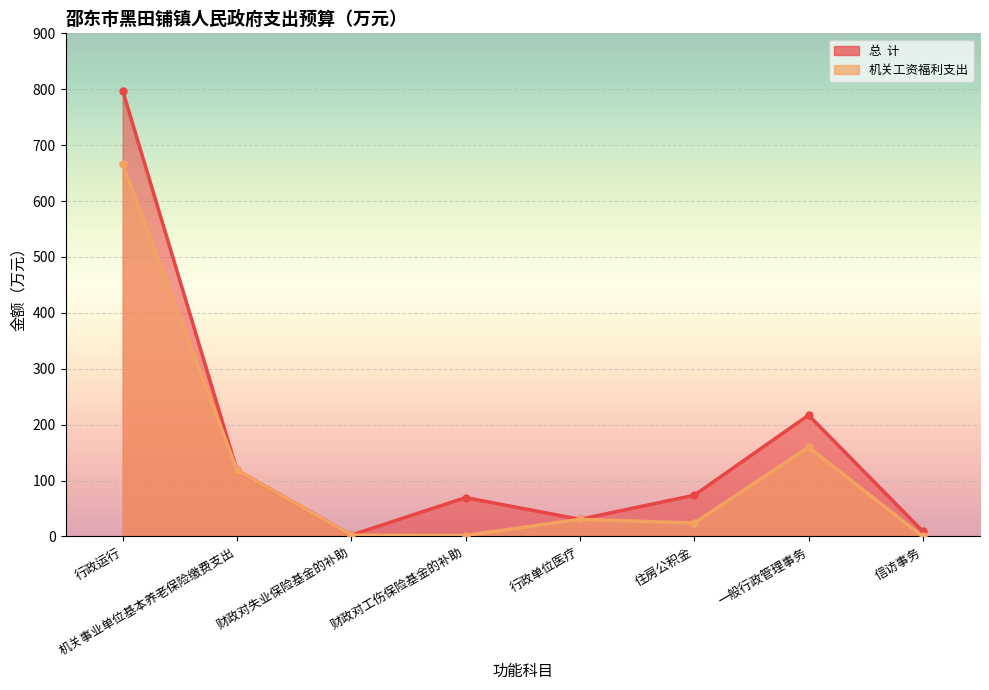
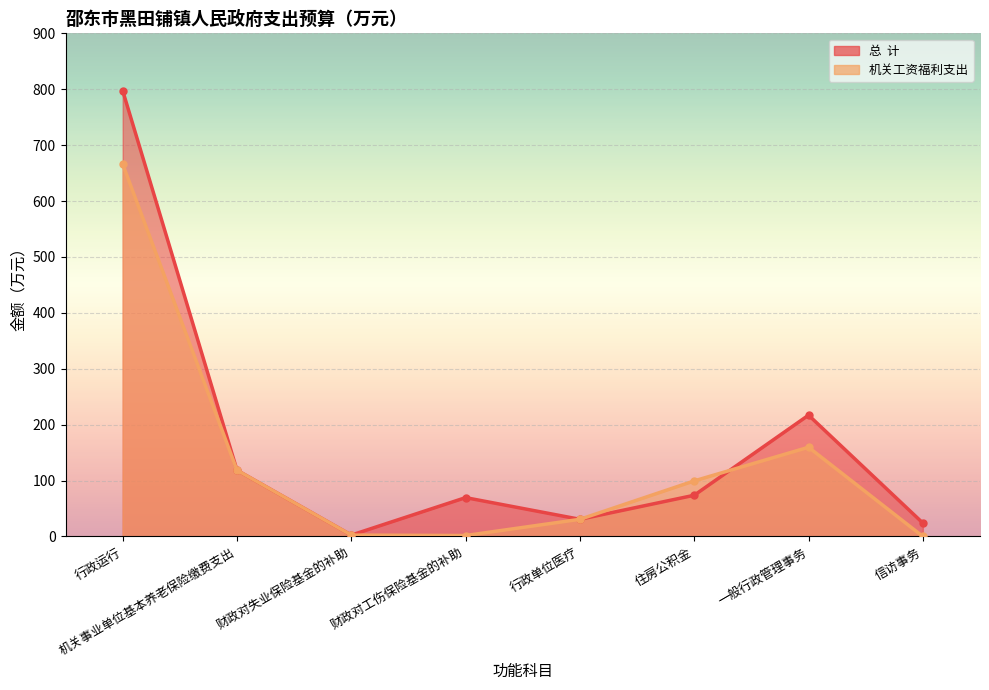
  {
    "总 计": {
      "行政运行": 800,
      "财政对工伤保险基金的补助": 70,
      "住房公积金": 70,
      "一般行政管理事务": 220,
-     "信访事务": 10
+     "信访事务": 20
    },
    "机关工资福利支出": {
      "行政运行": 670,
      "财政对工伤保险基金的补助": 0,
-     "住房公积金": 20,
+     "住房公积金": 100,
      "一般行政管理事务": 160,
      "信访事务": 0
    }
  }
